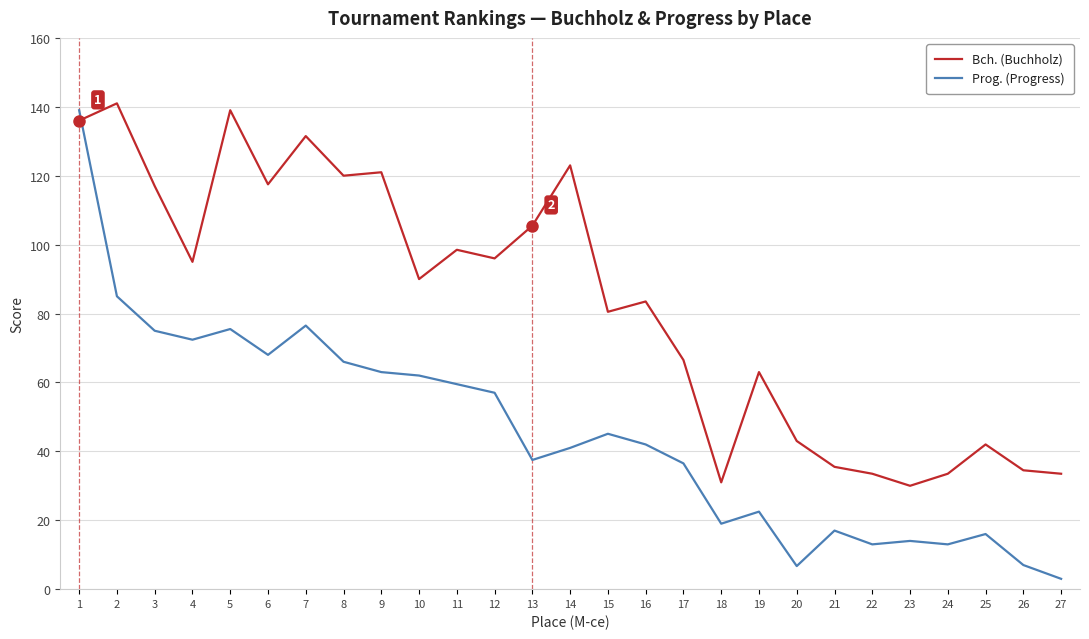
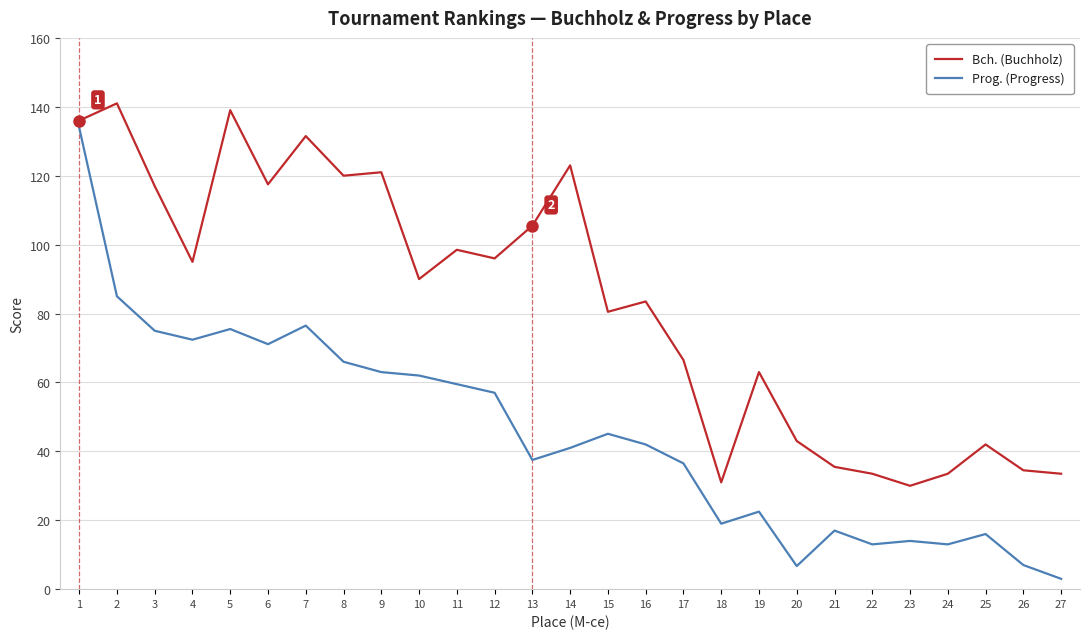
  {
    "Prog. (Progress)": {
-     "1": 139,
+     "1": 134,
      "2": 85,
      "3": 75,
      "4": 72,
      "5": 76,
-     "6": 68,
+     "6": 71,
      "7": 77,
      "8": 66,
      "9": 63,
      "10": 62,
      "11": 60,
      "12": 57,
      "13": 38,
      "14": 41,
      "15": 45,
      "16": 42,
      "17": 37,
      "18": 19,
      "19": 23,
      "20": 7,
      "21": 17,
      "22": 13,
      "23": 14,
      "24": 13,
      "25": 16,
      "26": 7,
      "27": 3
    }
  }
